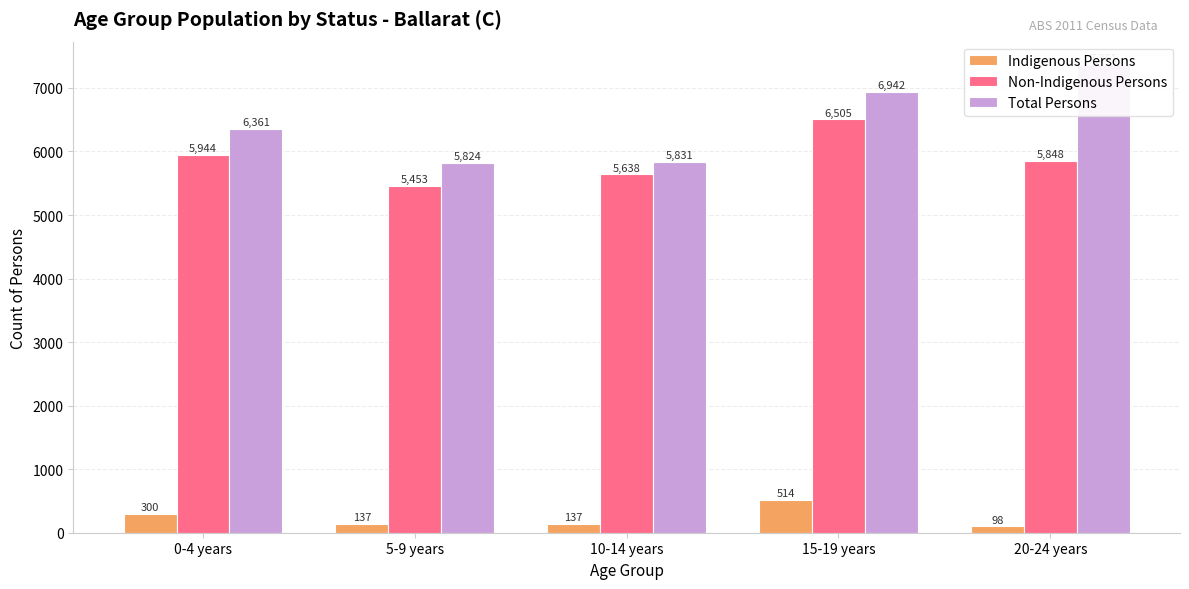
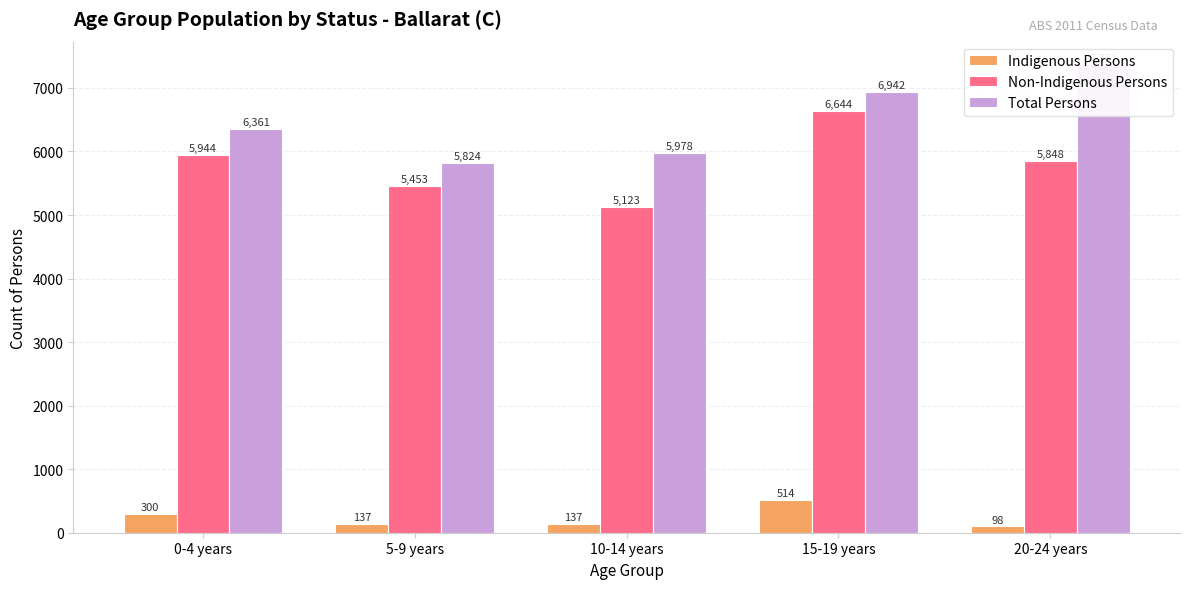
  {
    "Indigenous Persons": {
      "0-4 years": "300",
      "5-9 years": "137",
      "10-14 years": "137",
      "15-19 years": "514",
      "20-24 years": "98"
    },
    "Non-Indigenous Persons": {
      "0-4 years": "5,944",
      "5-9 years": "5,453",
-     "10-14 years": "5,638",
-     "15-19 years": "6,505",
+     "10-14 years": "5,123",
+     "15-19 years": "6,644",
      "20-24 years": "5,848"
    },
    "Total Persons": {
      "0-4 years": "6,361",
      "5-9 years": "5,824",
-     "10-14 years": "5,831",
+     "10-14 years": "5,978",
      "15-19 years": "6,942"
    }
  }
